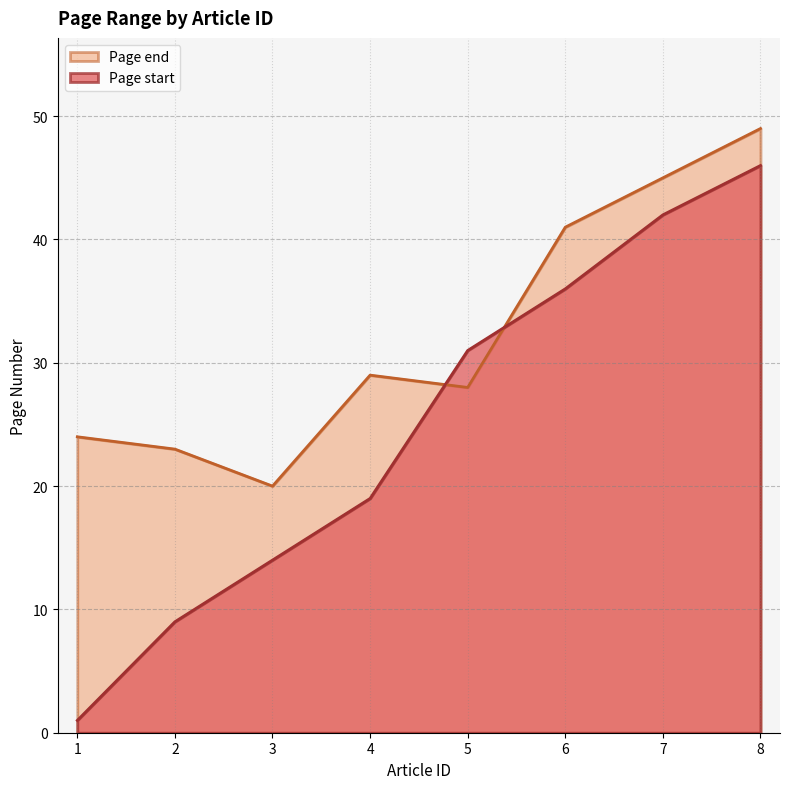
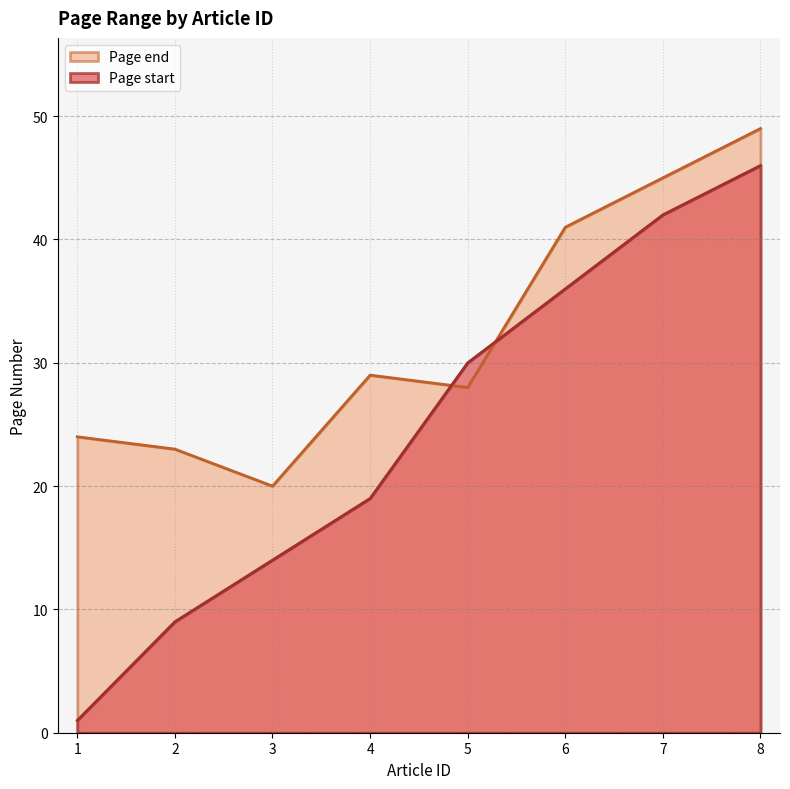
  {
    "Page end": {
      "1": 24,
      "2": 23,
      "3": 20,
      "4": 29,
      "5": 28,
      "6": 41,
      "7": 45,
      "8": 49
    },
    "Page start": {
      "1": 1,
      "2": 9,
      "3": 14,
      "4": 19,
-     "5": 31,
+     "5": 30,
      "6": 36,
      "7": 42,
      "8": 46
    }
  }
